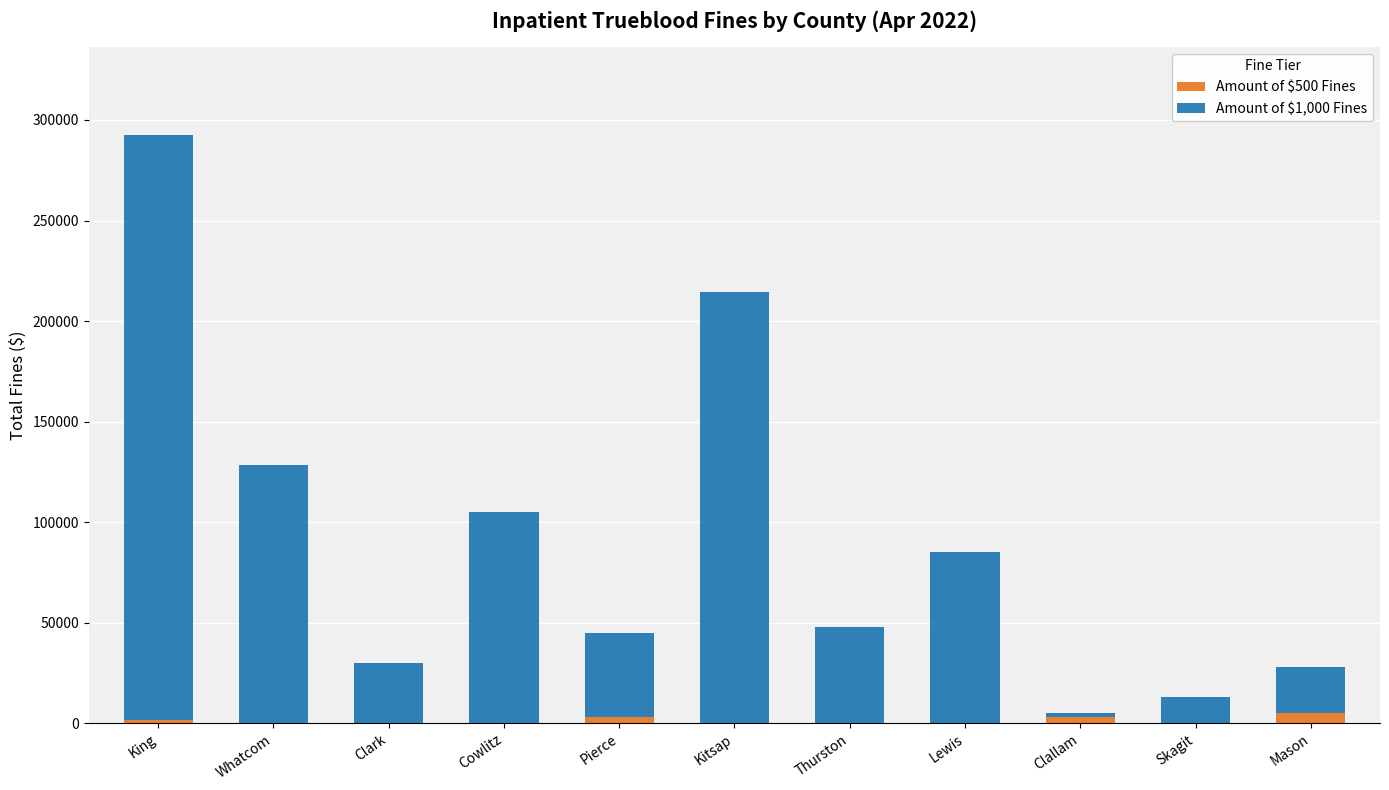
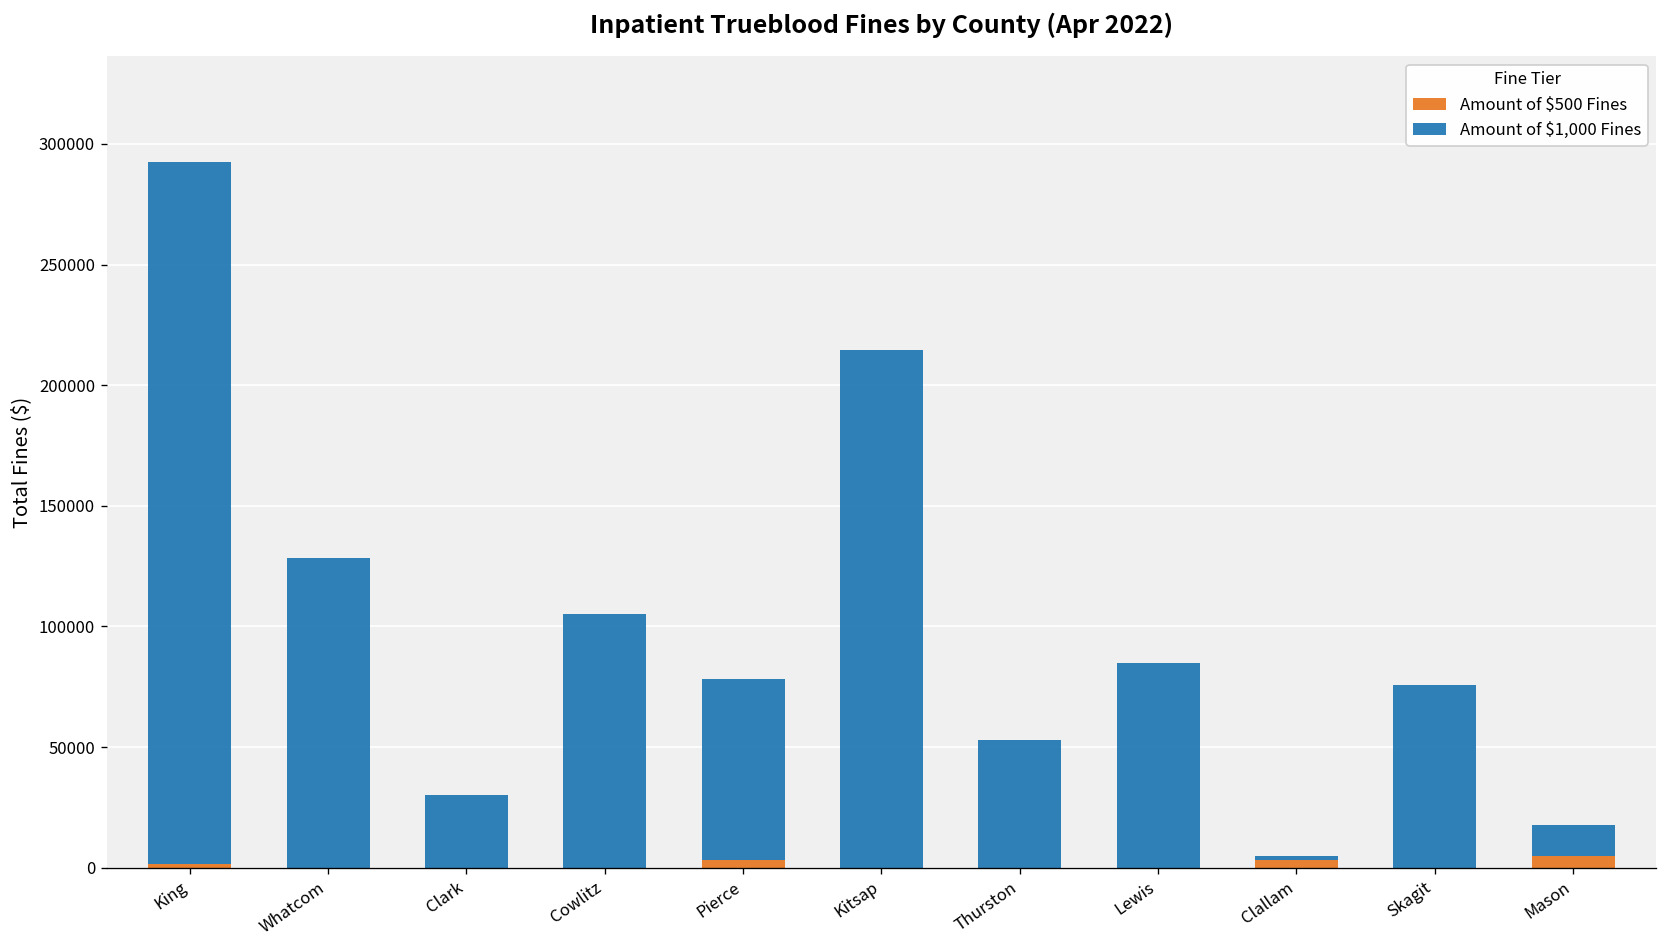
  {
    "Amount of $500 Fines": {
      "King": 2000,
      "Whatcom": 0,
      "Clark": 0,
      "Cowlitz": 0,
      "Pierce": 3000,
      "Kitsap": 0,
      "Thurston": 0,
      "Lewis": 0,
      "Clallam": 3000,
      "Skagit": 0,
      "Mason": 5000
    },
    "Amount of $1,000 Fines": {
      "King": 291000,
      "Whatcom": 128000,
      "Clark": 30000,
      "Cowlitz": 105000,
-     "Pierce": 42000,
+     "Pierce": 75000,
      "Kitsap": 215000,
-     "Thurston": 48000,
+     "Thurston": 53000,
      "Lewis": 85000,
      "Clallam": 2000,
-     "Skagit": 13000,
-     "Mason": 23000
+     "Skagit": 76000,
+     "Mason": 13000
    }
  }
